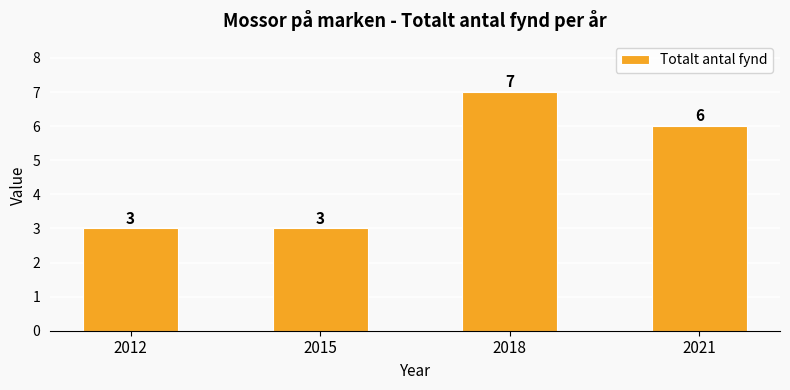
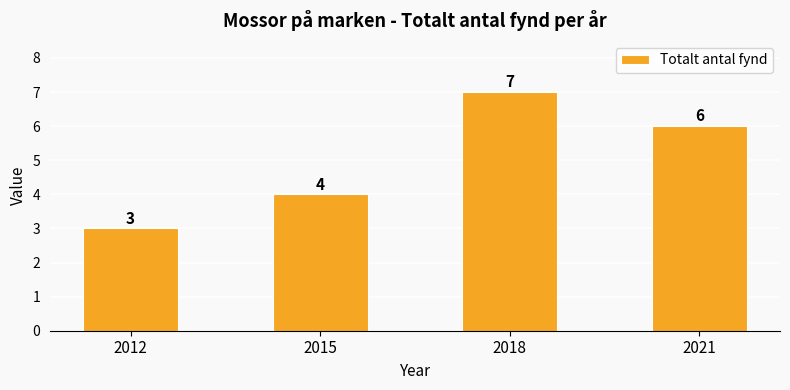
  {
    "2012": 3,
-   "2015": 3,
+   "2015": 4,
    "2018": 7,
    "2021": 6
  }
